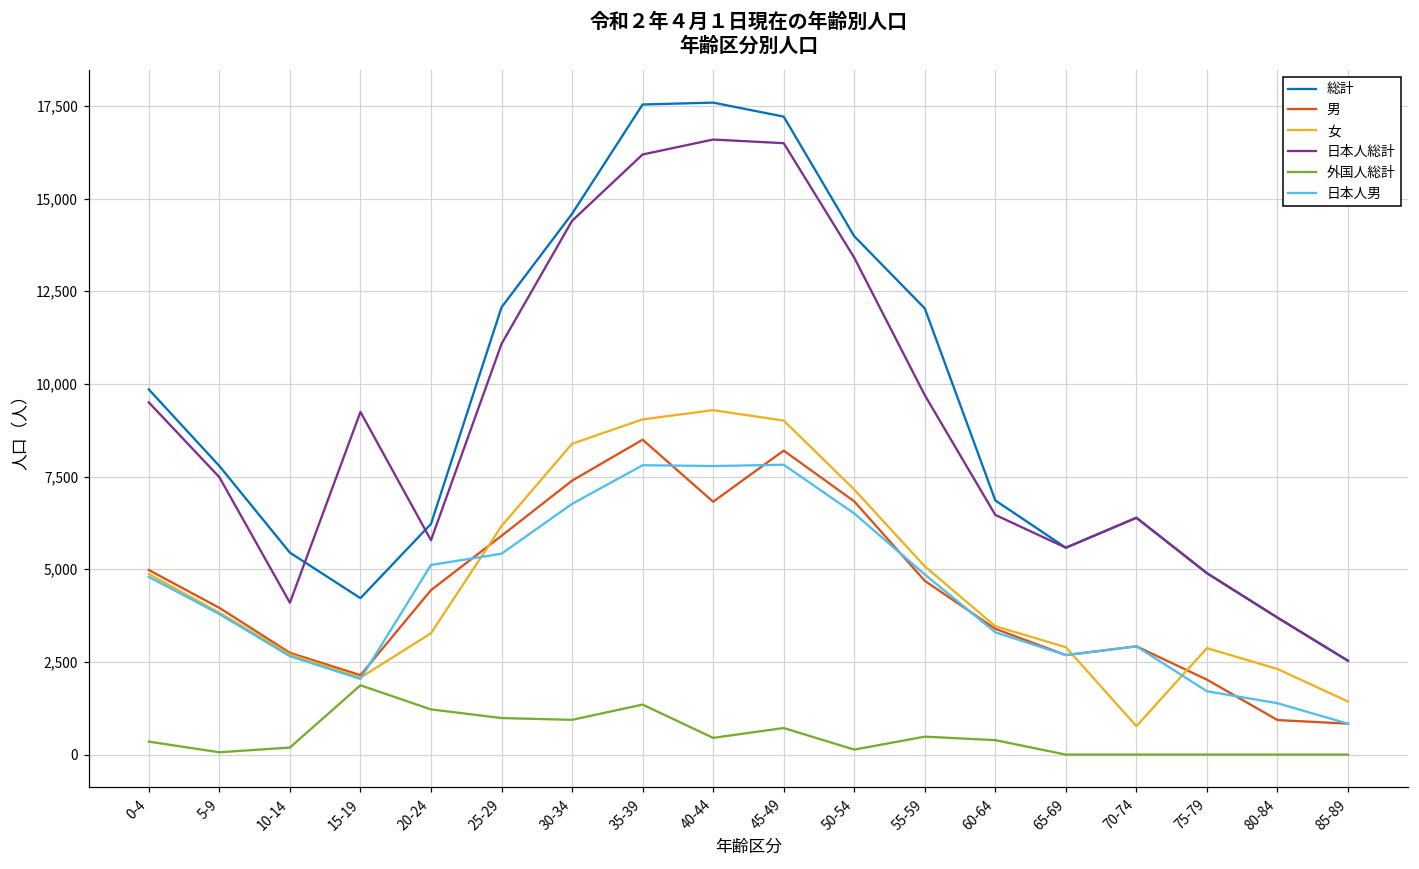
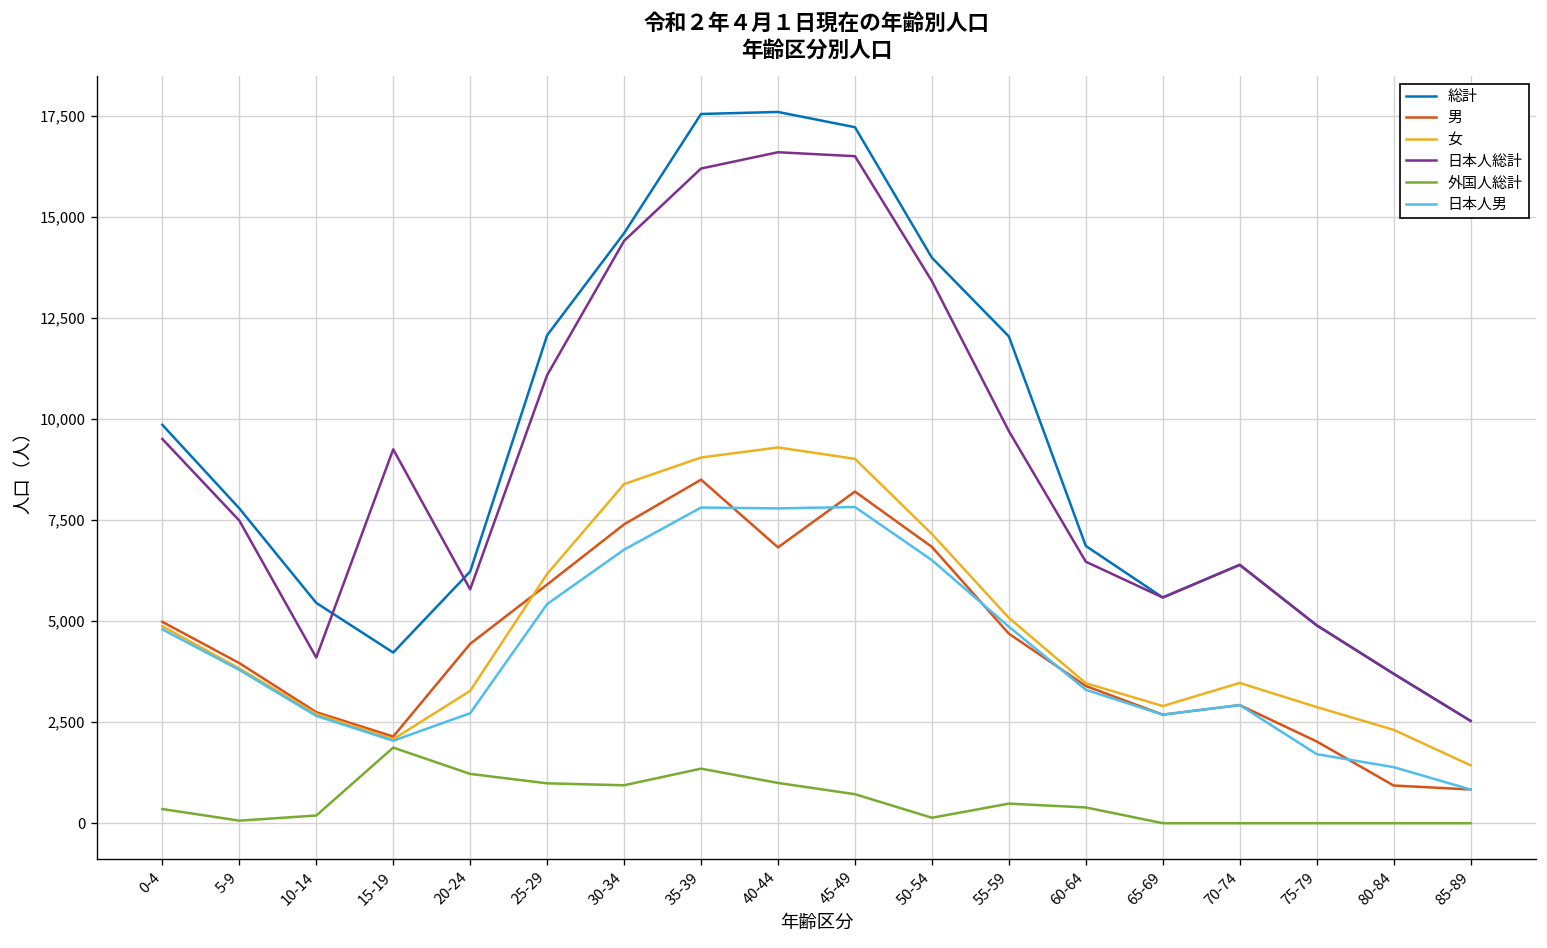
  {
    "総計": {
      "0-4": "9,900",
      "5-9": "7,800",
      "10-14": "5,400",
      "15-19": "4,200",
      "20-24": "6,200",
      "25-29": "12,100",
      "30-34": "14,600",
      "35-39": "17,500",
      "40-44": "17,600",
      "45-49": "17,200",
      "50-54": "14,000",
      "55-59": "12,000",
      "60-64": "6,900"
    },
    "男": {
      "0-4": "5,000",
      "5-9": "4,000",
      "20-24": "4,400",
      "25-29": "5,900",
      "30-34": "7,400",
      "35-39": "8,500",
      "40-44": "6,800",
      "45-49": "8,200",
      "50-54": "6,800",
      "55-59": "4,700",
      "75-79": "2,000",
      "80-84": "900"
    },
    "女": {
      "0-4": "4,900",
      "20-24": "3,300",
      "25-29": "6,200",
      "30-34": "8,400",
      "35-39": "9,000",
      "40-44": "9,300",
      "45-49": "9,000",
      "50-54": "7,200",
      "55-59": "5,100",
      "65-69": "2,900",
-     "70-74": "800",
+     "70-74": "3,500",
      "75-79": "2,900",
      "80-84": "2,300",
      "85-89": "1,400"
    },
    "日本人総計": {
      "0-4": "9,500",
      "5-9": "7,500",
      "10-14": "4,100",
      "15-19": "9,200",
      "20-24": "5,800",
      "25-29": "11,100",
      "30-34": "14,400",
      "35-39": "16,200",
      "40-44": "16,600",
      "45-49": "16,500",
      "50-54": "13,400",
      "55-59": "9,700",
      "60-64": "6,500"
    },
    "外国人総計": {
      "0-4": "400",
      "5-9": "100",
      "10-14": "200",
      "15-19": "1,900",
      "20-24": "1,200",
      "25-29": "1,000",
      "30-34": "900",
      "35-39": "1,300",
-     "40-44": "500",
+     "40-44": "1,000",
      "45-49": "700",
      "50-54": "100",
      "55-59": "500",
      "60-64": "400",
      "65-69": "0",
      "70-74": "0",
      "75-79": "0",
      "80-84": "0",
      "85-89": "0"
    },
    "日本人男": {
      "0-4": "4,800",
-     "20-24": "5,100",
+     "20-24": "2,700",
      "25-29": "5,400",
      "30-34": "6,800",
      "35-39": "7,800",
      "40-44": "7,800",
      "45-49": "7,800",
      "50-54": "6,500",
      "55-59": "4,900",
      "60-64": "3,300",
      "75-79": "1,700",
      "80-84": "1,400"
    }
  }
